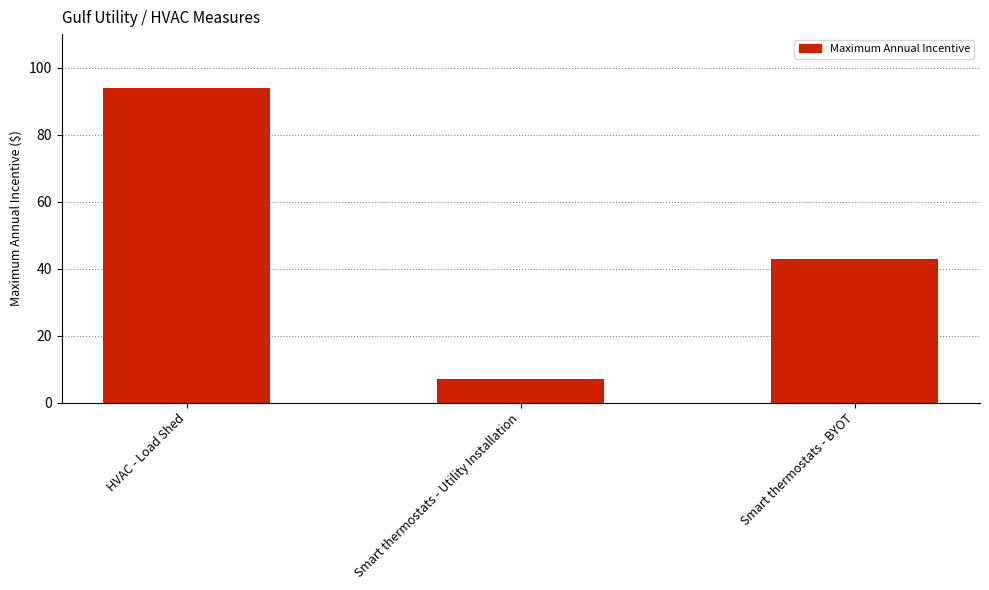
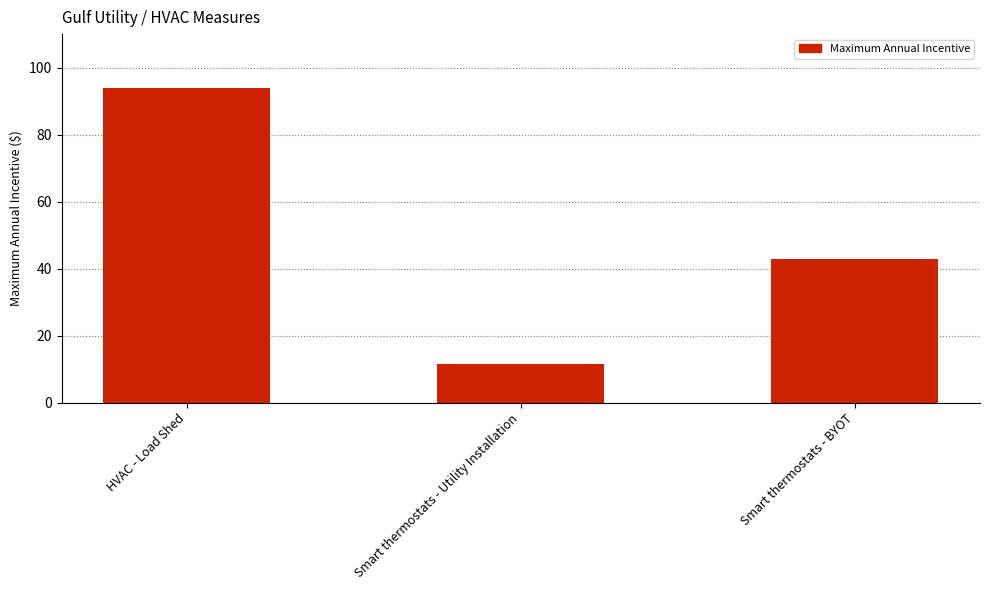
  {
    "HVAC - Load Shed": 94,
-   "Smart thermostats - Utility Installation": 7,
+   "Smart thermostats - Utility Installation": 11,
    "Smart thermostats - BYOT": 43
  }
